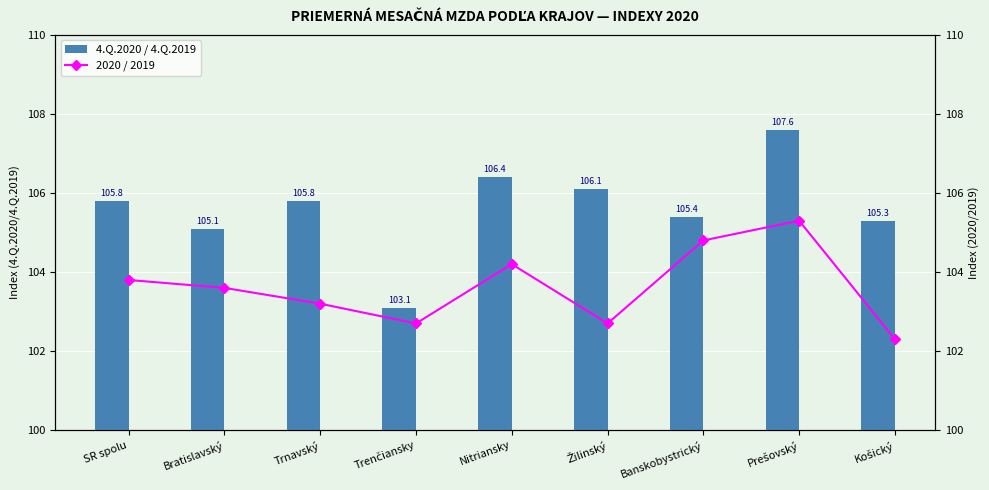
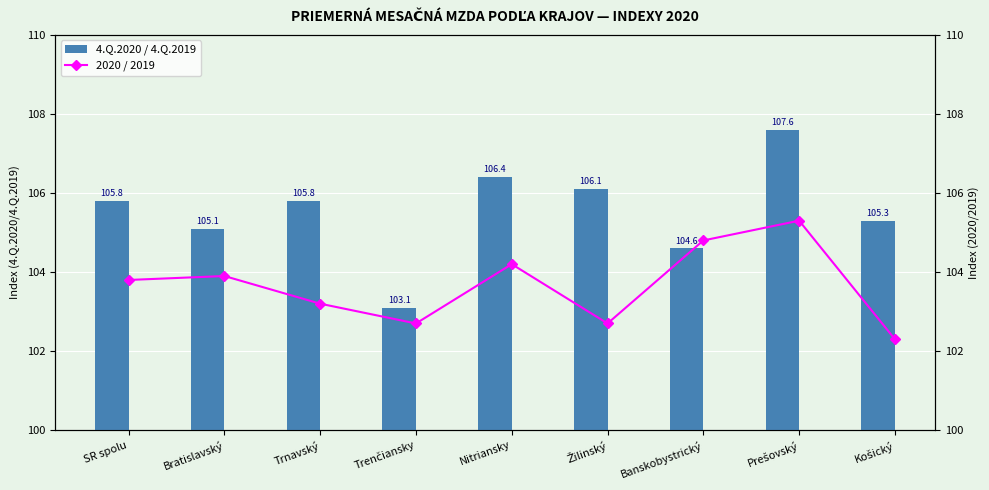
  {
    "4.Q.2020 / 4.Q.2019": {
      "SR spolu": 105.8,
      "Bratislavský": 105.1,
      "Trnavský": 105.8,
      "Trenčiansky": 103.1,
      "Nitriansky": 106.4,
      "Žilinský": 106.1,
-     "Banskobystrický": 105.4,
+     "Banskobystrický": 104.6,
      "Prešovský": 107.6,
      "Košický": 105.3
    },
    "2020 / 2019": {
      "SR spolu": 103.8,
-     "Bratislavský": 103.6,
+     "Bratislavský": 103.9,
      "Trnavský": 103.2,
      "Trenčiansky": 102.7,
      "Nitriansky": 104.2,
      "Žilinský": 102.7,
      "Banskobystrický": 104.8,
      "Prešovský": 105.3,
      "Košický": 102.3
    }
  }
